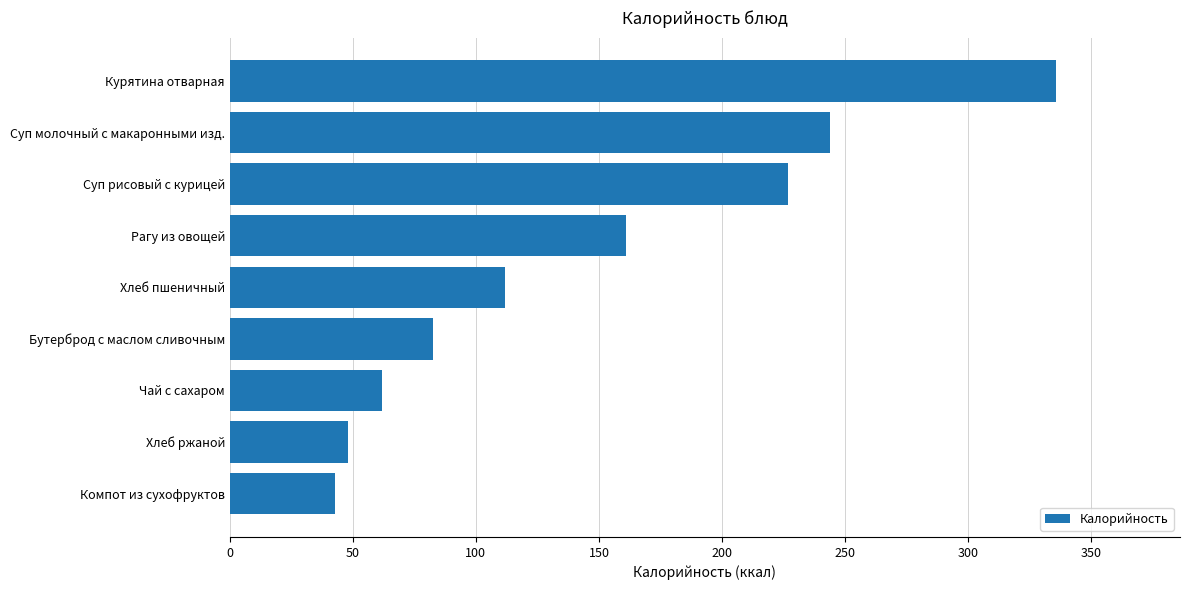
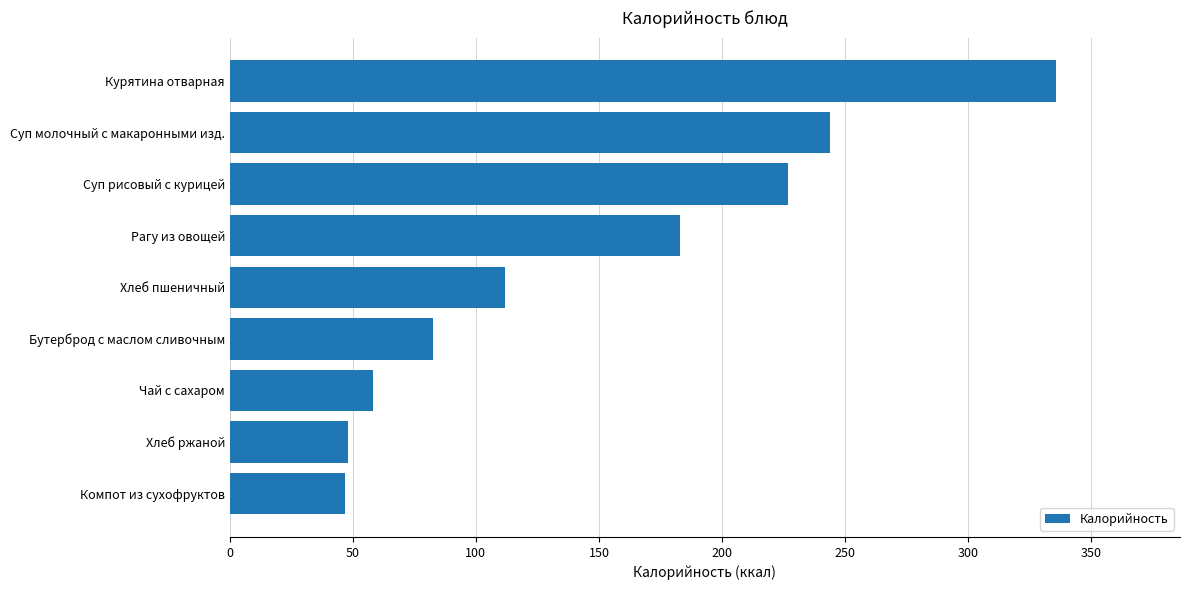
  {
    "Курятина отварная": 336,
    "Суп молочный с макаронными изд.": 244,
    "Суп рисовый с курицей": 227,
-   "Рагу из овощей": 161,
+   "Рагу из овощей": 183,
    "Хлеб пшеничный": 112,
    "Бутерброд с маслом сливочным": 82,
-   "Чай с сахаром": 62,
+   "Чай с сахаром": 58,
    "Хлеб ржаной": 48,
-   "Компот из сухофруктов": 43
+   "Компот из сухофруктов": 47
  }
